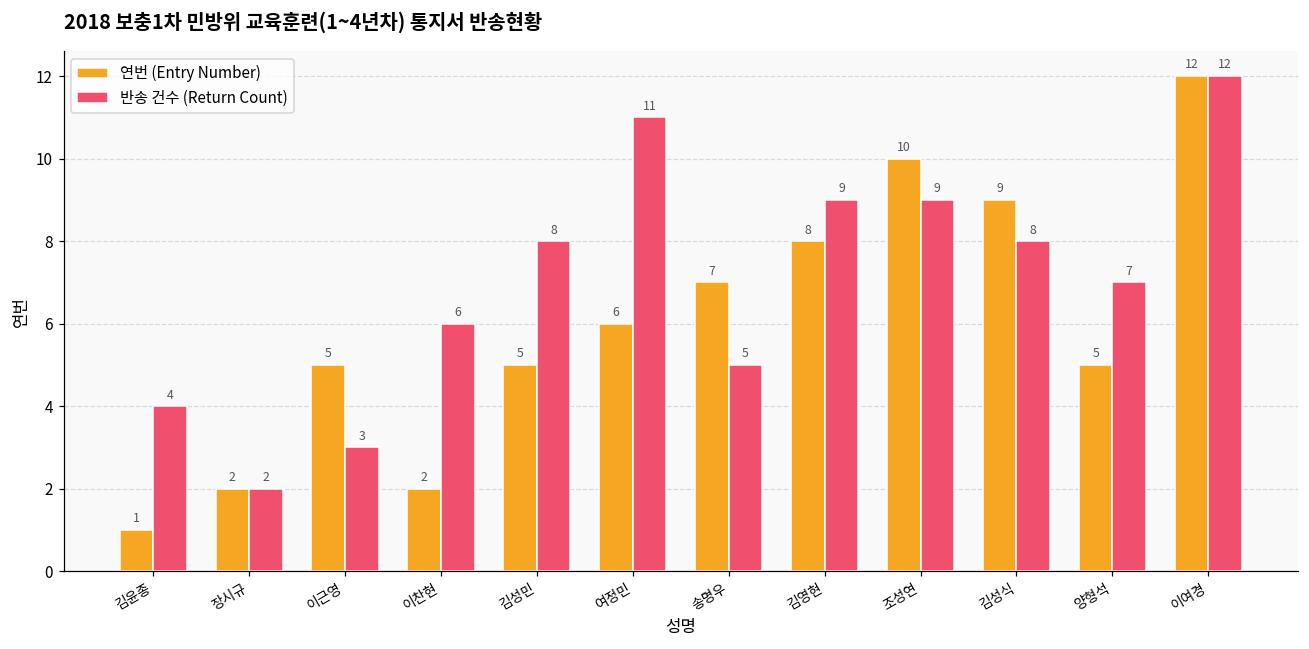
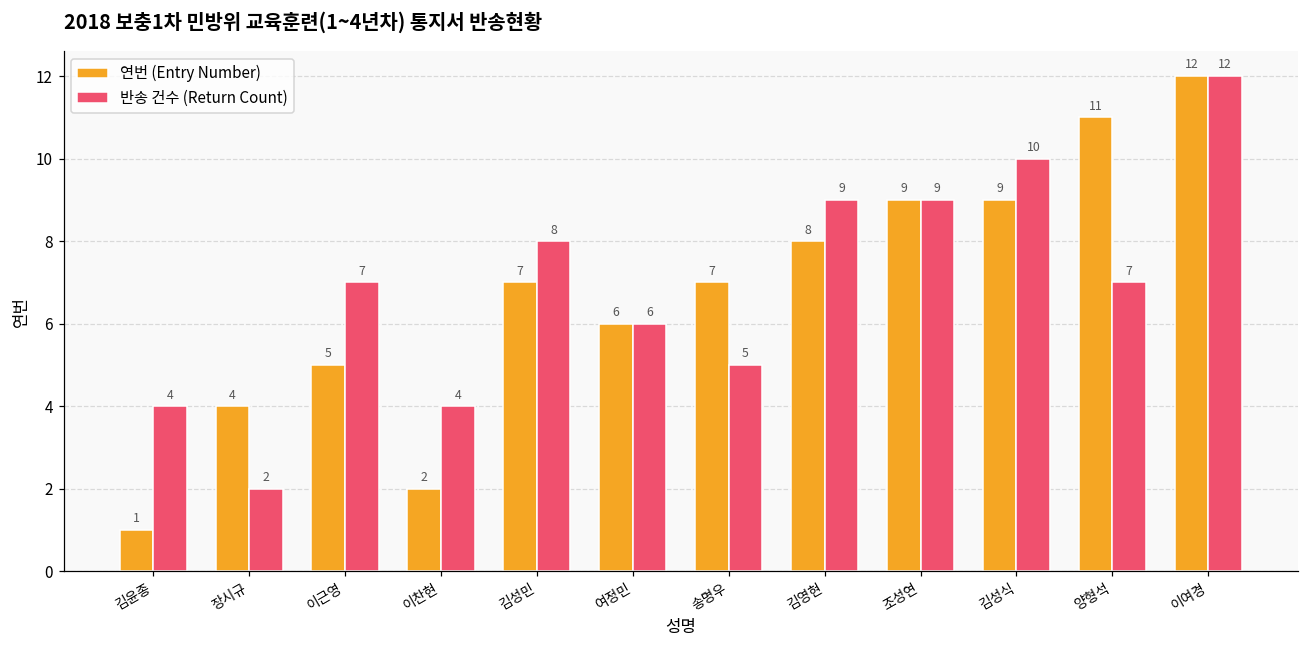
  {
    "연번 (Entry Number)": {
      "김윤종": 1,
-     "장시규": 2,
+     "장시규": 4,
      "이근영": 5,
      "이찬현": 2,
-     "김성민": 5,
+     "김성민": 7,
      "여정민": 6,
      "송명우": 7,
      "김영현": 8,
-     "조성연": 10,
+     "조성연": 9,
      "김성식": 9,
-     "양형석": 5,
+     "양형석": 11,
      "이여경": 12
    },
    "반송 건수 (Return Count)": {
      "김윤종": 4,
      "장시규": 2,
-     "이근영": 3,
-     "이찬현": 6,
+     "이근영": 7,
+     "이찬현": 4,
      "김성민": 8,
-     "여정민": 11,
+     "여정민": 6,
      "송명우": 5,
      "김영현": 9,
      "조성연": 9,
-     "김성식": 8,
+     "김성식": 10,
      "양형석": 7,
      "이여경": 12
    }
  }
